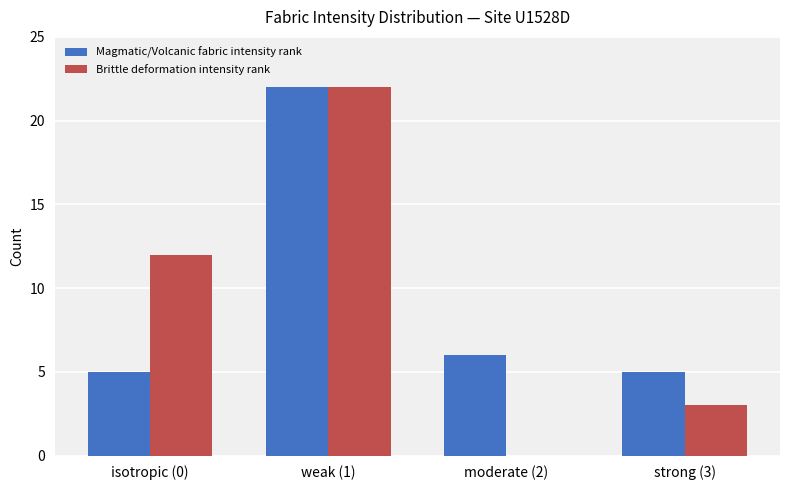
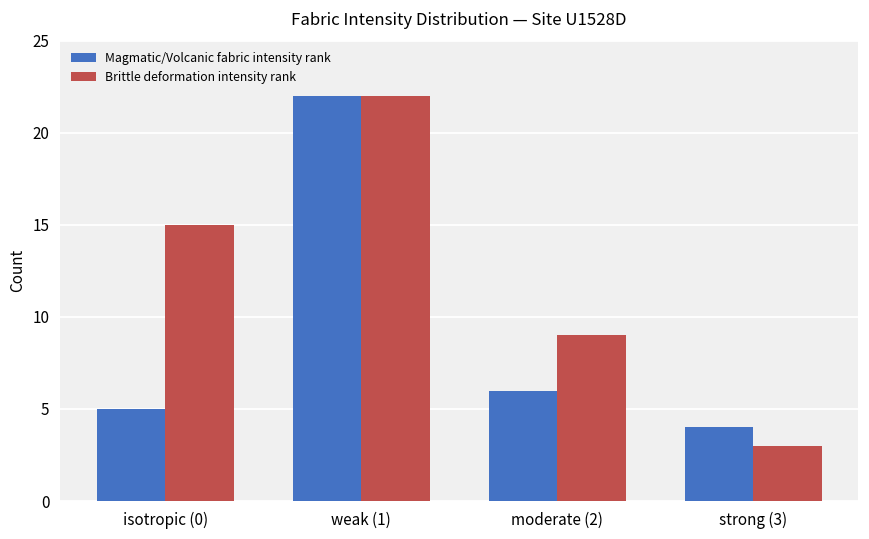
  {
    "Magmatic/Volcanic fabric intensity rank": {
      "isotropic (0)": 5,
      "weak (1)": 22,
      "moderate (2)": 6,
-     "strong (3)": 5
+     "strong (3)": 4
    },
    "Brittle deformation intensity rank": {
-     "isotropic (0)": 12,
+     "isotropic (0)": 15,
      "weak (1)": 22,
-     "moderate (2)": 0,
+     "moderate (2)": 9,
      "strong (3)": 3
    }
  }
